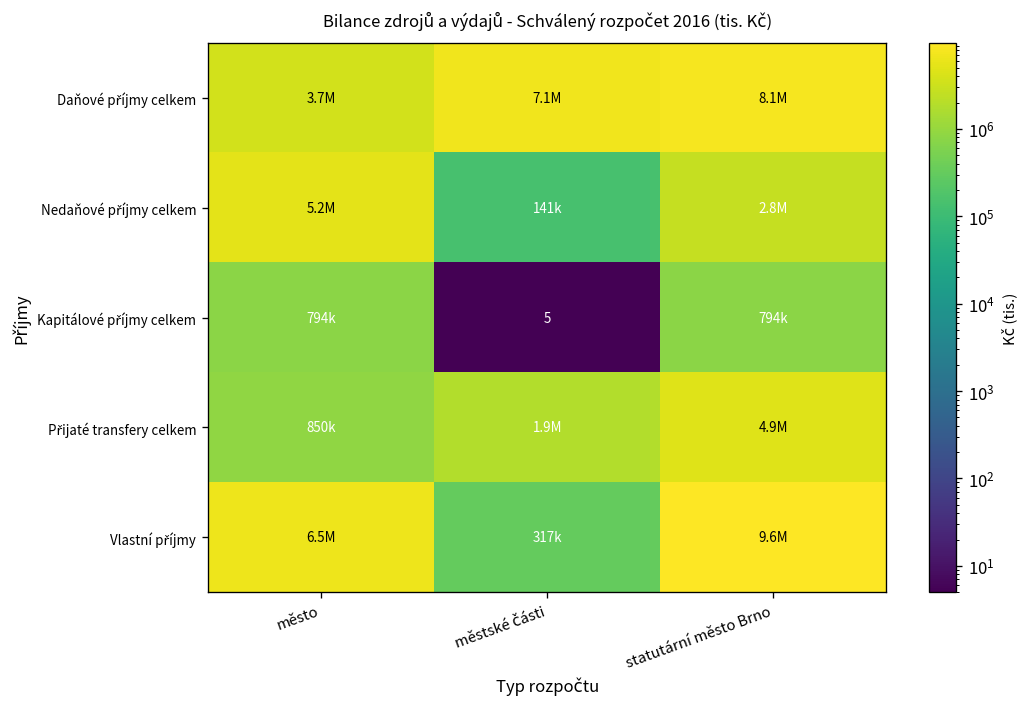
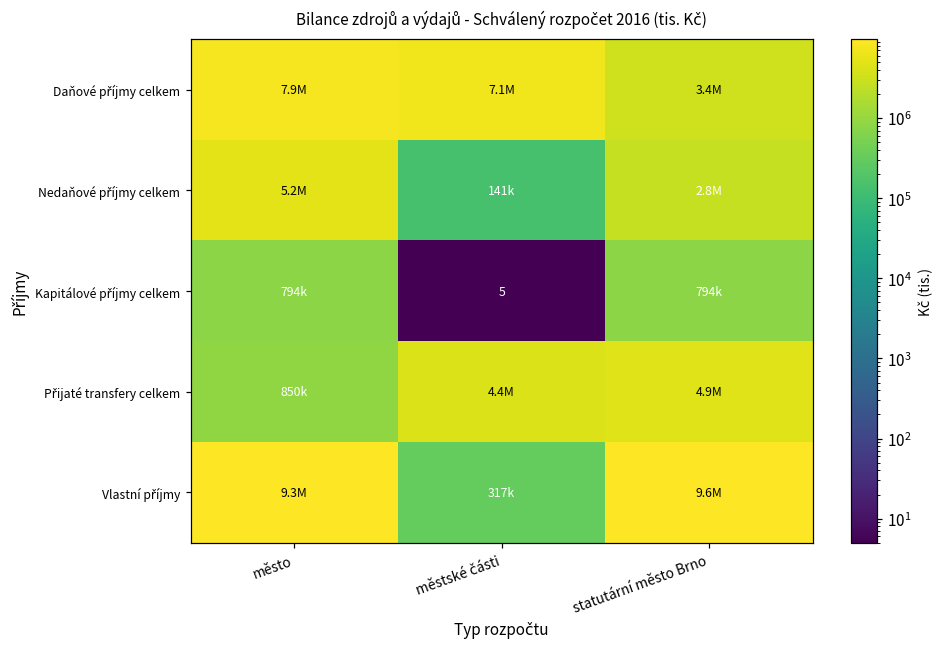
  {
    "Daňové příjmy celkem": {
-     "město": "3.7M",
+     "město": "7.9M",
      "městské části": "7.1M",
-     "statutární město Brno": "8.1M"
+     "statutární město Brno": "3.4M"
    },
    "Nedaňové příjmy celkem": {
      "město": "5.2M",
      "městské části": "141k",
      "statutární město Brno": "2.8M"
    },
    "Kapitálové příjmy celkem": {
      "město": "794k",
      "městské části": "5",
      "statutární město Brno": "794k"
    },
    "Přijaté transfery celkem": {
      "město": "850k",
-     "městské části": "1.9M",
+     "městské části": "4.4M",
      "statutární město Brno": "4.9M"
    },
    "Vlastní příjmy": {
-     "město": "6.5M",
+     "město": "9.3M",
      "městské části": "317k",
      "statutární město Brno": "9.6M"
    }
  }
